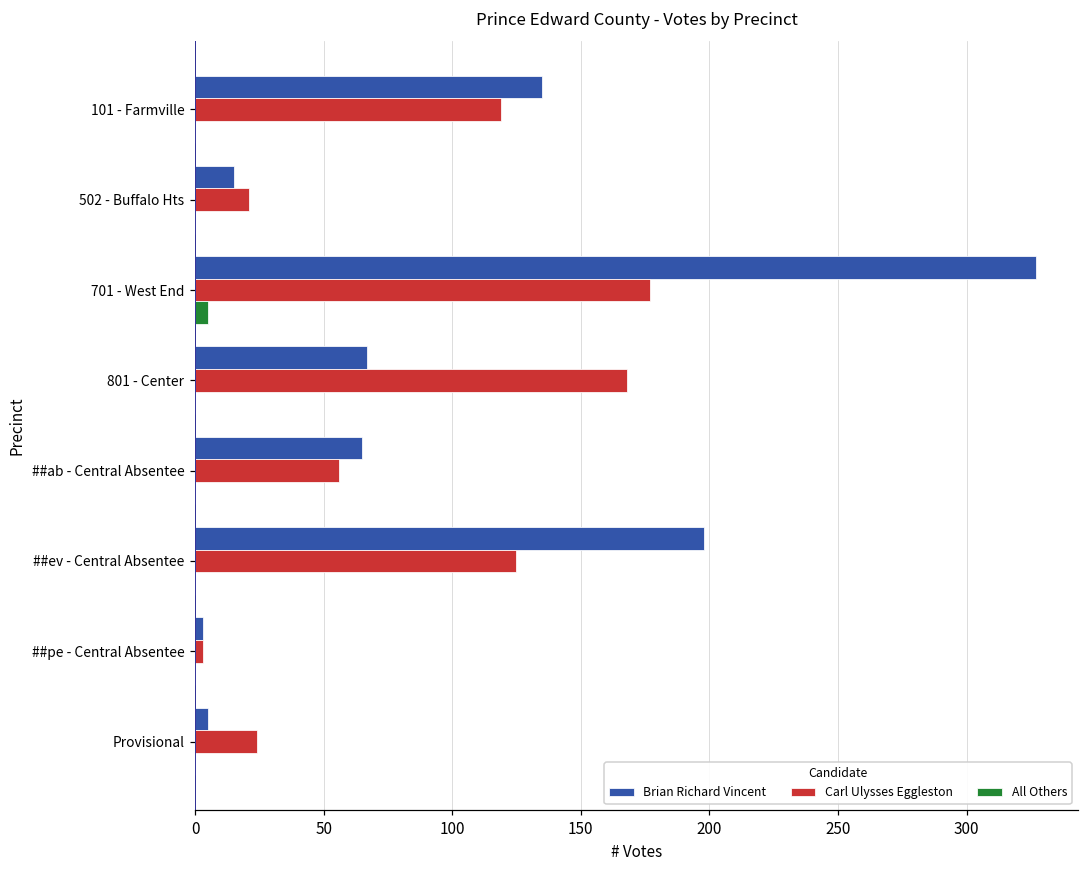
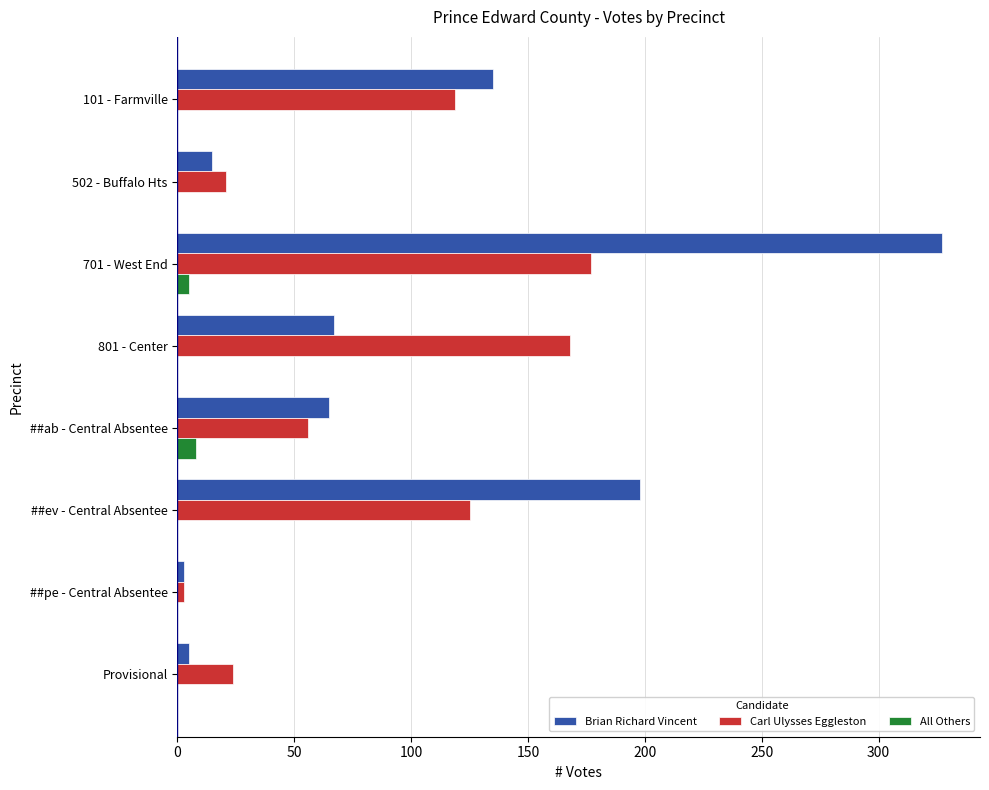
  {
    "Brian Richard Vincent": {
      "101 - Farmville": 135,
      "502 - Buffalo Hts": 15,
      "701 - West End": 327,
      "801 - Center": 67,
      "##ab - Central Absentee": 65,
      "##ev - Central Absentee": 198,
      "##pe - Central Absentee": 3,
      "Provisional": 5
    },
    "Carl Ulysses Eggleston": {
      "101 - Farmville": 119,
      "502 - Buffalo Hts": 21,
      "701 - West End": 177,
      "801 - Center": 168,
      "##ab - Central Absentee": 56,
      "##ev - Central Absentee": 125,
      "##pe - Central Absentee": 3,
      "Provisional": 24
    },
    "All Others": {
      "101 - Farmville": 0,
      "502 - Buffalo Hts": 0,
      "701 - West End": 5,
      "801 - Center": 0,
-     "##ab - Central Absentee": 0,
+     "##ab - Central Absentee": 8,
      "##ev - Central Absentee": 0,
      "##pe - Central Absentee": 0,
      "Provisional": 0
    }
  }
